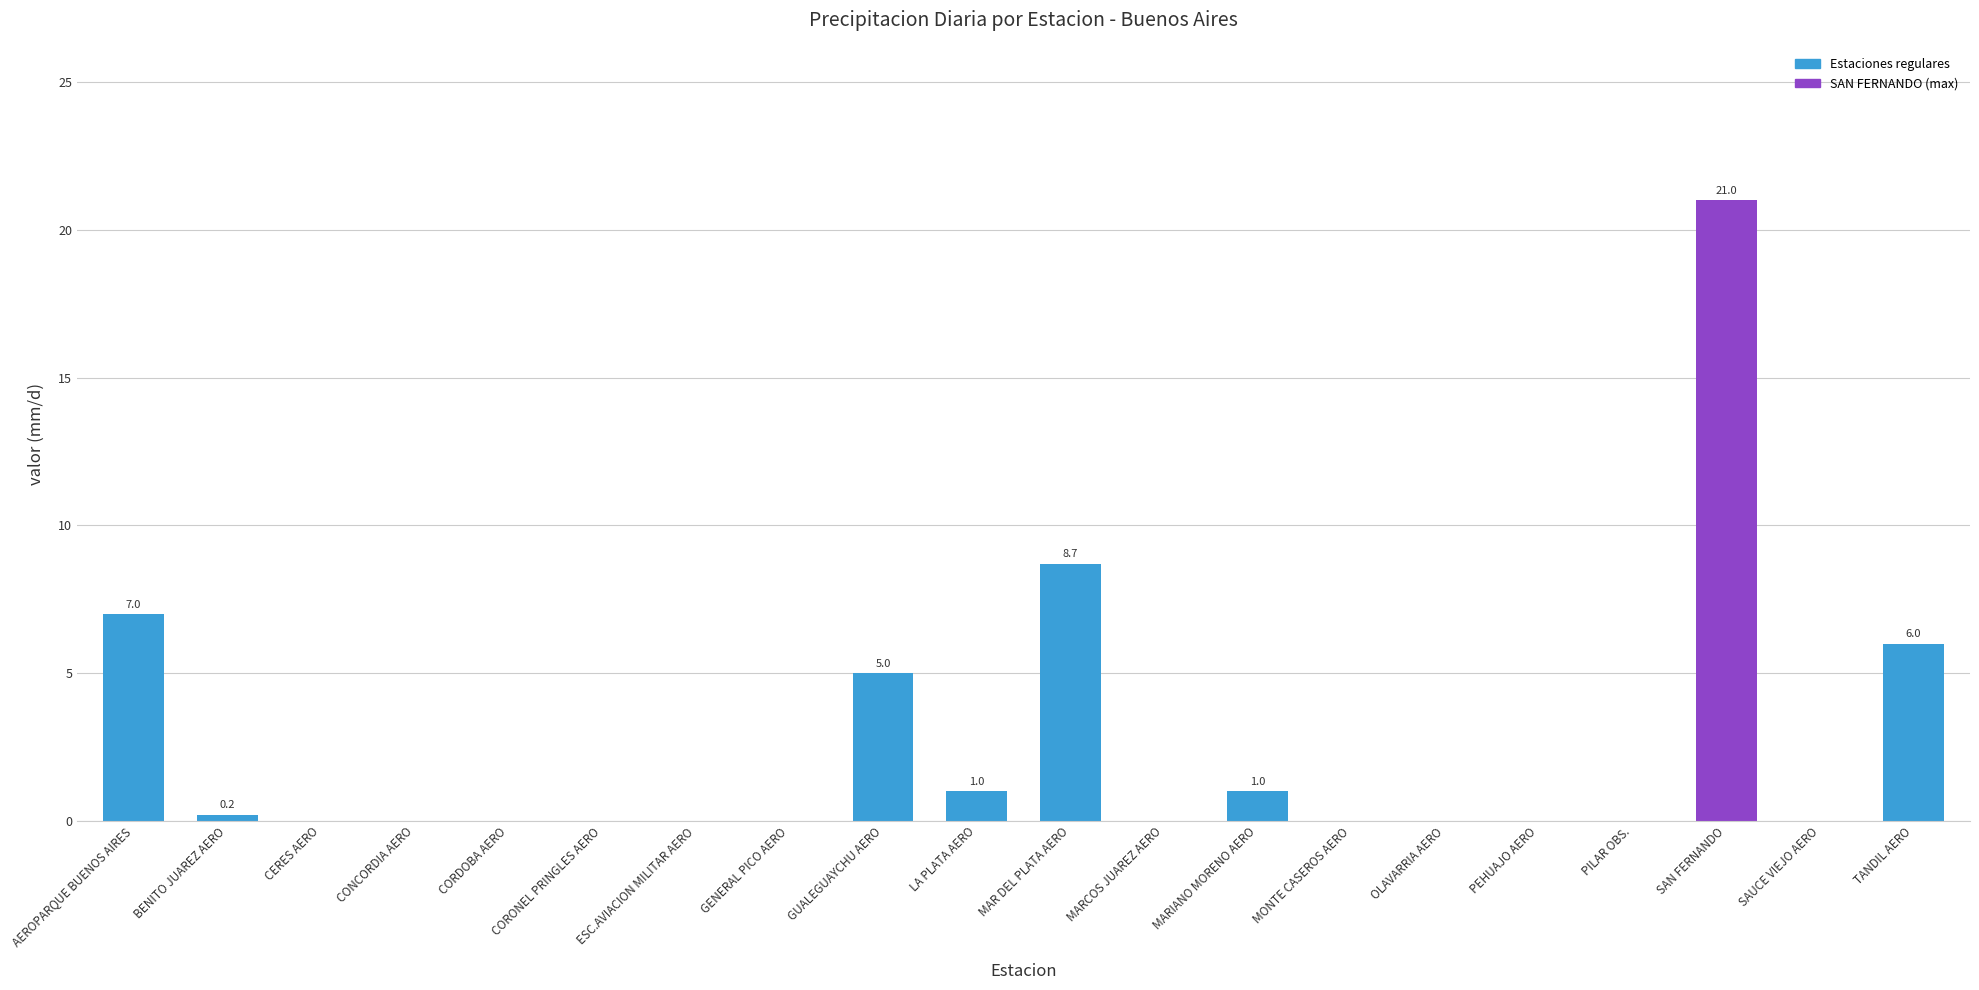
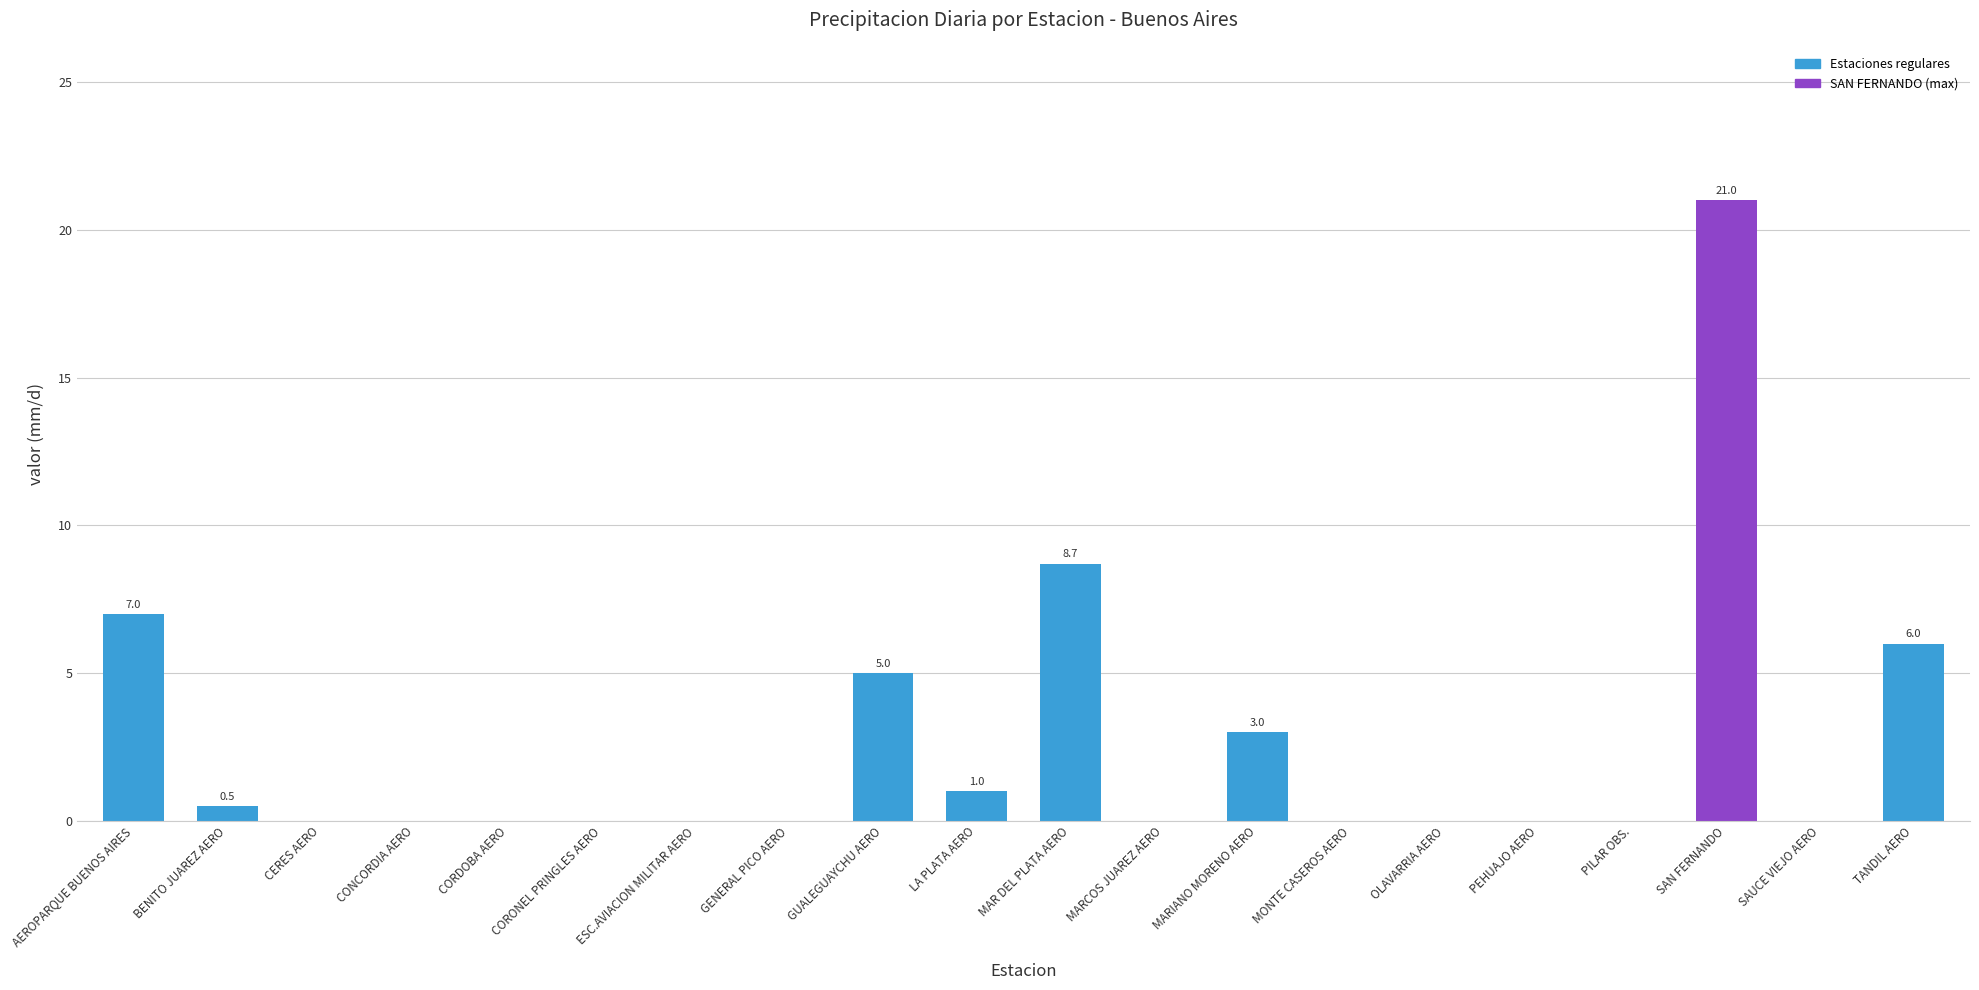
  {
    "AEROPARQUE BUENOS AIRES": 7.0,
-   "BENITO JUAREZ AERO": 0.2,
+   "BENITO JUAREZ AERO": 0.5,
    "GUALEGUAYCHU AERO": 5.0,
    "LA PLATA AERO": 1.0,
    "MAR DEL PLATA AERO": 8.7,
-   "MARIANO MORENO AERO": 1.0,
+   "MARIANO MORENO AERO": 3.0,
    "SAN FERNANDO": 21.0,
    "TANDIL AERO": 6.0
  }
